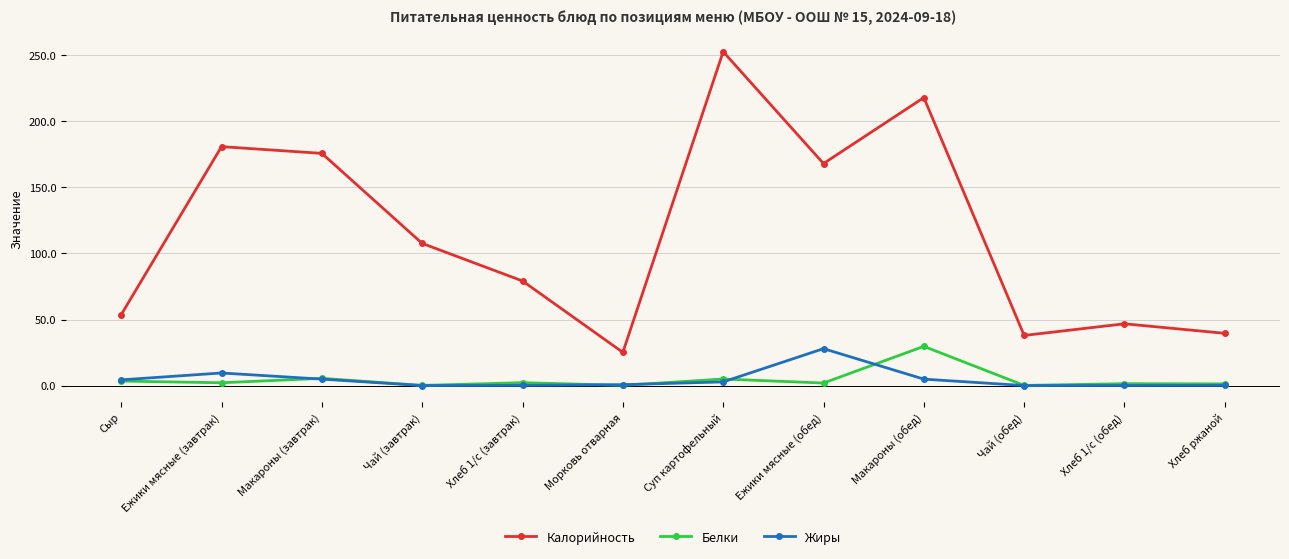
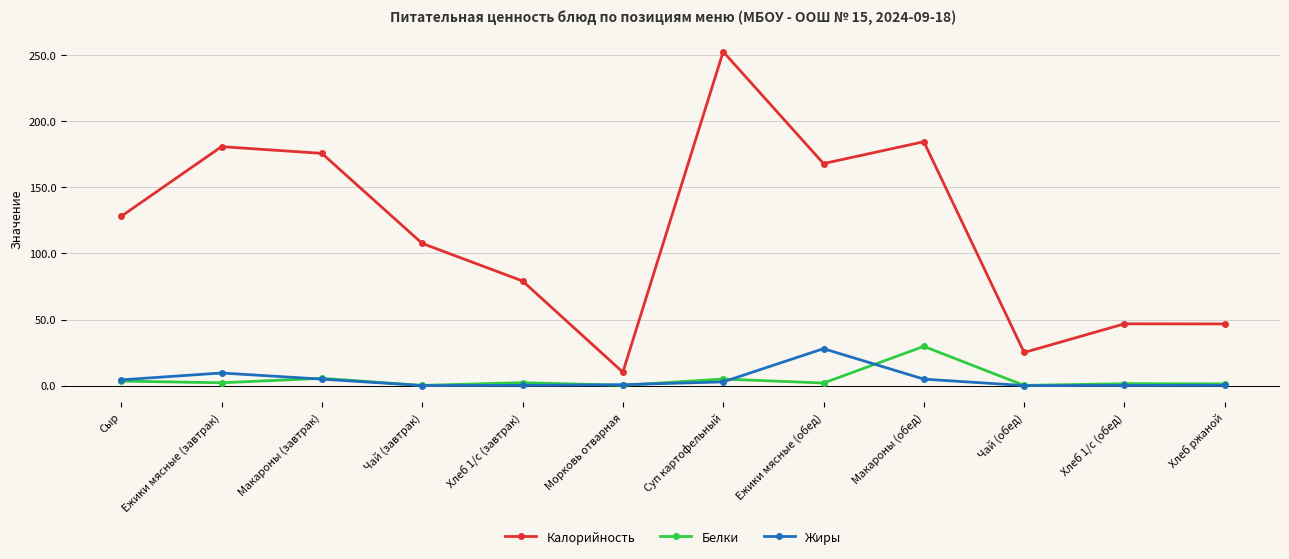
  {
    "Калорийность": {
-     "Сыр": 54,
+     "Сыр": 128,
      "Ежики мясные (завтрак)": 181,
      "Макароны (завтрак)": 176,
      "Чай (завтрак)": 108,
      "Хлеб 1/с (завтрак)": 79,
-     "Морковь отварная": 25,
+     "Морковь отварная": 10,
      "Суп картофельный": 253,
      "Ежики мясные (обед)": 168,
-     "Макароны (обед)": 218,
-     "Чай (обед)": 38,
+     "Макароны (обед)": 185,
+     "Чай (обед)": 25,
      "Хлеб 1/с (обед)": 47,
-     "Хлеб ржаной": 40
+     "Хлеб ржаной": 47
    },
    "Белки": {
      "Ежики мясные (завтрак)": 2,
      "Хлеб 1/с (завтрак)": 2,
      "Суп картофельный": 5,
      "Ежики мясные (обед)": 2,
      "Макароны (обед)": 30
    },
    "Жиры": {
      "Ежики мясные (завтрак)": 10,
      "Хлеб 1/с (завтрак)": 0,
      "Суп картофельный": 3,
      "Ежики мясные (обед)": 28,
      "Макароны (обед)": 5
    }
  }
